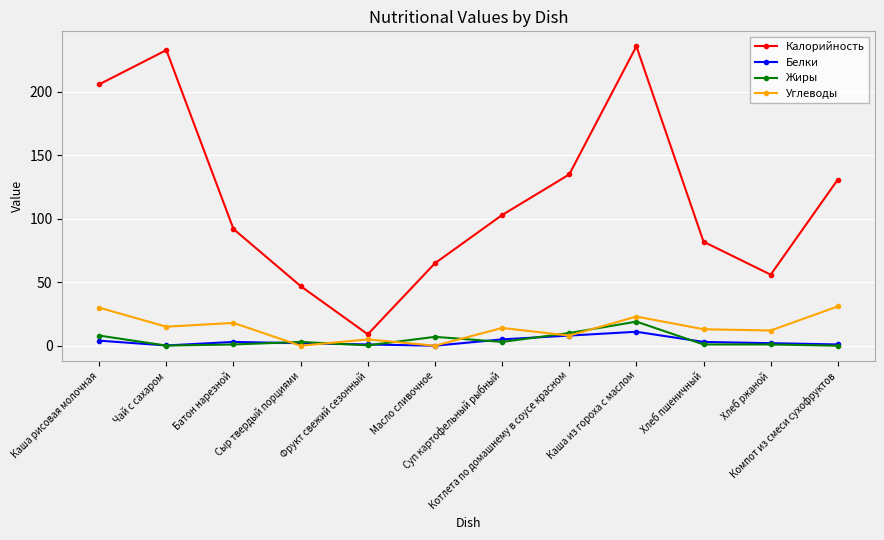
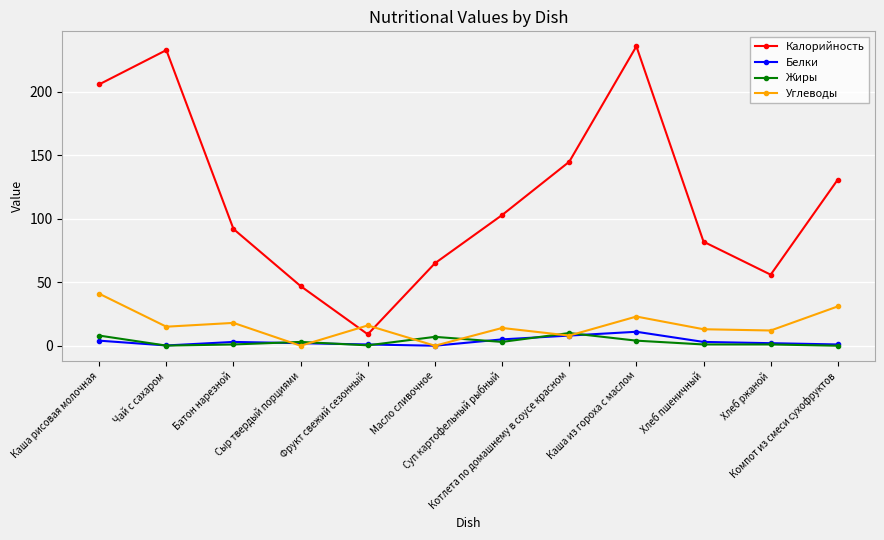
  {
    "Калорийность": {
      "Каша рисовая молочная": 206,
      "Чай с сахаром": 233,
      "Батон нарезной": 92,
      "Сыр твердый порциями": 47,
      "Фрукт свежий сезонный": 9,
      "Масло сливочное": 65,
      "Суп картофельный рыбный": 103,
-     "Котлета по домашнему в соусе красном": 135,
+     "Котлета по домашнему в соусе красном": 145,
      "Каша из гороха с маслом": 236,
      "Хлеб пшеничный": 82,
      "Хлеб ржаной": 56,
      "Компот из смеси сухофруктов": 131
    },
    "Белки": {
      "Каша рисовая молочная": 4,
      "Батон нарезной": 3,
      "Каша из гороха с маслом": 11,
      "Хлеб пшеничный": 3
    },
    "Жиры": {
      "Каша рисовая молочная": 8,
      "Батон нарезной": 1,
      "Масло сливочное": 7,
      "Котлета по домашнему в соусе красном": 10,
-     "Каша из гороха с маслом": 19,
+     "Каша из гороха с маслом": 4,
      "Хлеб пшеничный": 1
    },
    "Углеводы": {
-     "Каша рисовая молочная": 30,
+     "Каша рисовая молочная": 41,
      "Чай с сахаром": 15,
      "Батон нарезной": 18,
-     "Фрукт свежий сезонный": 5,
+     "Фрукт свежий сезонный": 16,
      "Суп картофельный рыбный": 14,
      "Каша из гороха с маслом": 23,
      "Хлеб пшеничный": 13,
      "Хлеб ржаной": 12,
      "Компот из смеси сухофруктов": 31
    }
  }
